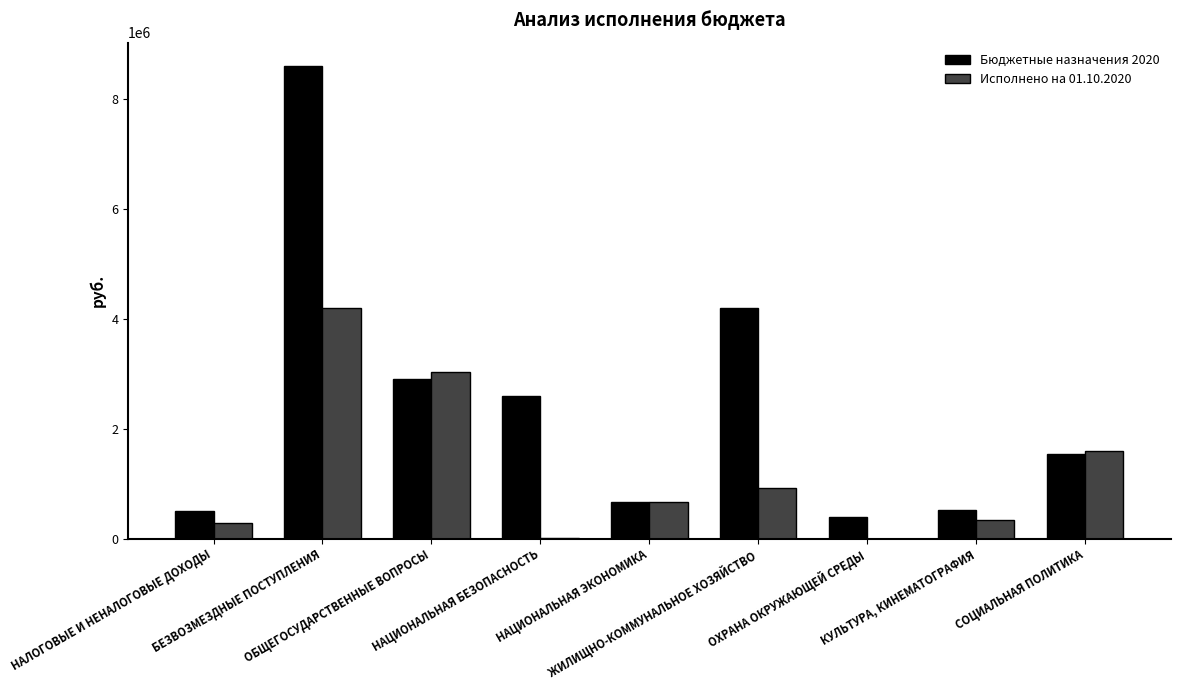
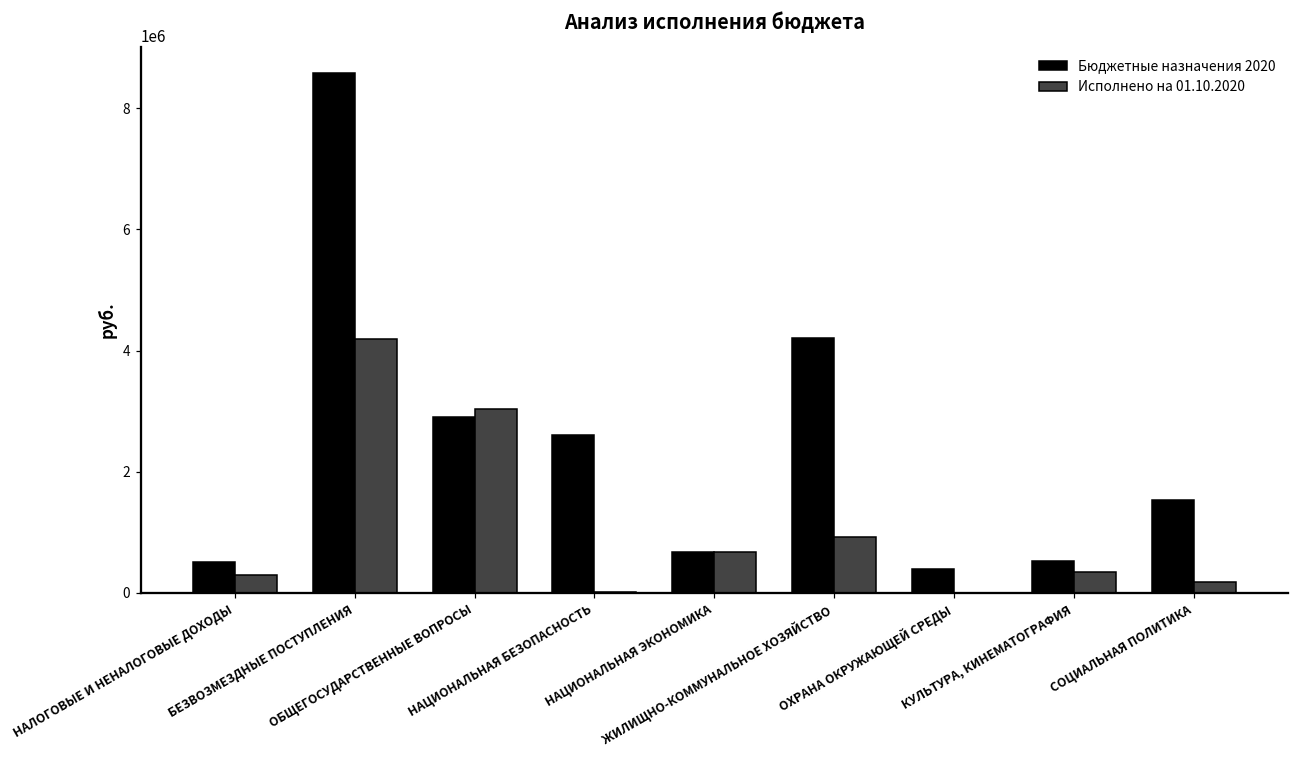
  {
    "Бюджетные назначения 2020": {
      "НАЛОГОВЫЕ И НЕНАЛОГОВЫЕ ДОХОДЫ": 500000,
      "БЕЗВОЗМЕЗДНЫЕ ПОСТУПЛЕНИЯ": 8600000,
      "ОБЩЕГОСУДАРСТВЕННЫЕ ВОПРОСЫ": 2900000,
      "НАЦИОНАЛЬНАЯ БЕЗОПАСНОСТЬ": 2600000,
      "НАЦИОНАЛЬНАЯ ЭКОНОМИКА": 700000,
      "ЖИЛИЩНО-КОММУНАЛЬНОЕ ХОЗЯЙСТВО": 4200000,
      "ОХРАНА ОКРУЖАЮЩЕЙ СРЕДЫ": 400000,
      "КУЛЬТУРА, КИНЕМАТОГРАФИЯ": 500000,
      "СОЦИАЛЬНАЯ ПОЛИТИКА": 1500000
    },
    "Исполнено на 01.10.2020": {
      "НАЛОГОВЫЕ И НЕНАЛОГОВЫЕ ДОХОДЫ": 300000,
      "БЕЗВОЗМЕЗДНЫЕ ПОСТУПЛЕНИЯ": 4200000,
      "ОБЩЕГОСУДАРСТВЕННЫЕ ВОПРОСЫ": 3000000,
      "НАЦИОНАЛЬНАЯ ЭКОНОМИКА": 700000,
      "ЖИЛИЩНО-КОММУНАЛЬНОЕ ХОЗЯЙСТВО": 900000,
      "ОХРАНА ОКРУЖАЮЩЕЙ СРЕДЫ": 0,
      "КУЛЬТУРА, КИНЕМАТОГРАФИЯ": 300000,
-     "СОЦИАЛЬНАЯ ПОЛИТИКА": 1600000
+     "СОЦИАЛЬНАЯ ПОЛИТИКА": 200000
    }
  }
